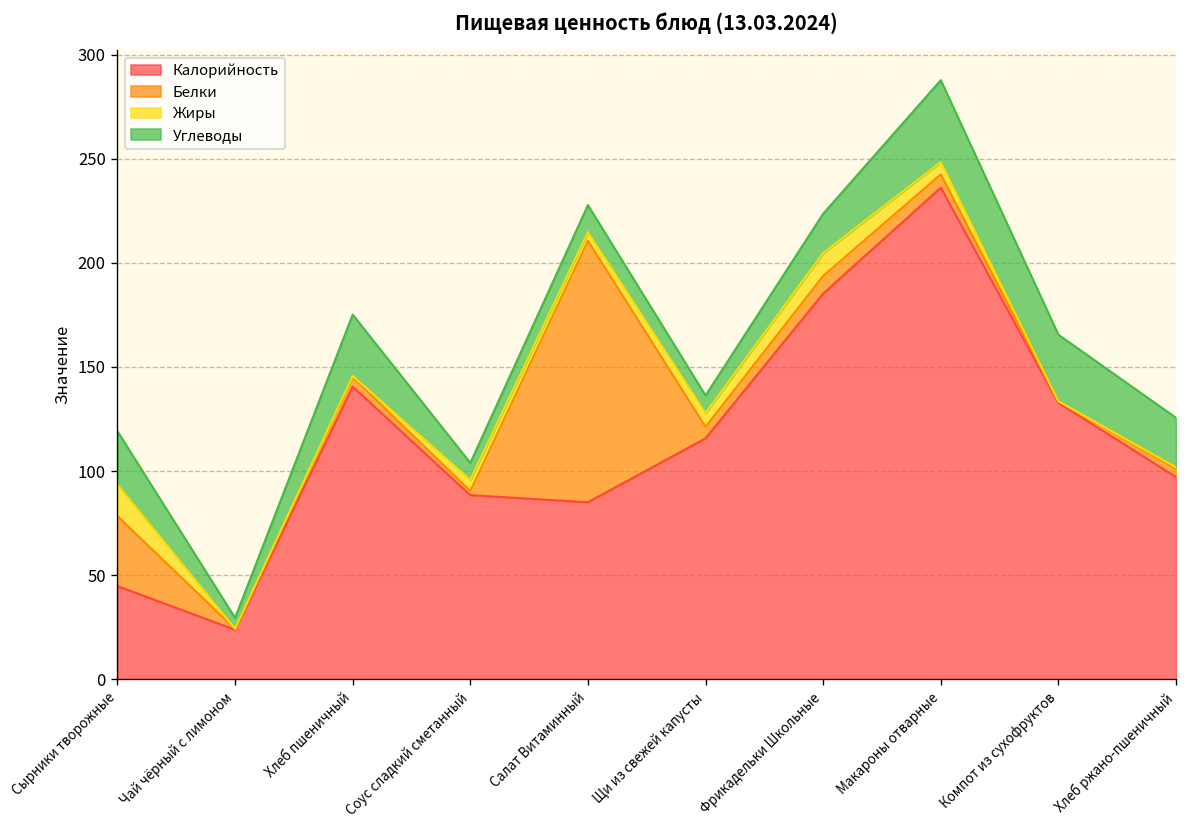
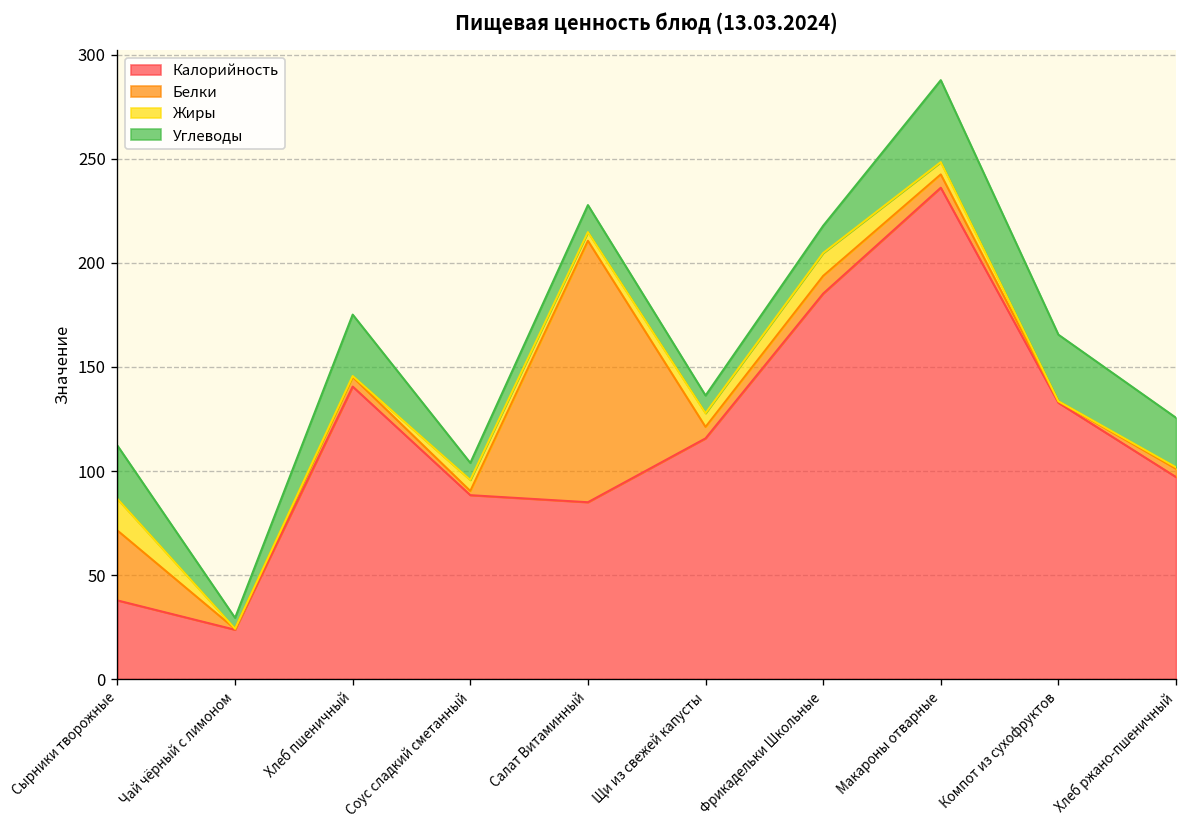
  {
    "Калорийность": {
-     "Сырники творожные": 45,
+     "Сырники творожные": 38,
      "Хлеб пшеничный": 141,
      "Соус сладкий сметанный": 88,
      "Салат Витаминный": 85,
      "Щи из свежей капусты": 116,
      "Фрикадельки Школьные": 185,
      "Макароны отварные": 236,
      "Хлеб ржано-пшеничный": 97
    },
    "Белки": {
      "Сырники творожные": 34,
      "Соус сладкий сметанный": 2,
      "Салат Витаминный": 126,
      "Щи из свежей капусты": 6,
      "Фрикадельки Школьные": 9,
      "Макароны отварные": 6
    },
    "Жиры": {
      "Сырники творожные": 15,
      "Соус сладкий сметанный": 5,
      "Салат Витаминный": 4,
      "Щи из свежей капусты": 7,
      "Фрикадельки Школьные": 11,
      "Макароны отварные": 6
    },
    "Углеводы": {
      "Сырники творожные": 26,
      "Чай чёрный с лимоном": 5,
      "Хлеб пшеничный": 30,
      "Соус сладкий сметанный": 8,
      "Салат Витаминный": 13,
      "Щи из свежей капусты": 9,
-     "Фрикадельки Школьные": 19,
+     "Фрикадельки Школьные": 13,
      "Макароны отварные": 39,
      "Компот из сухофруктов": 32,
      "Хлеб ржано-пшеничный": 24
    }
  }
